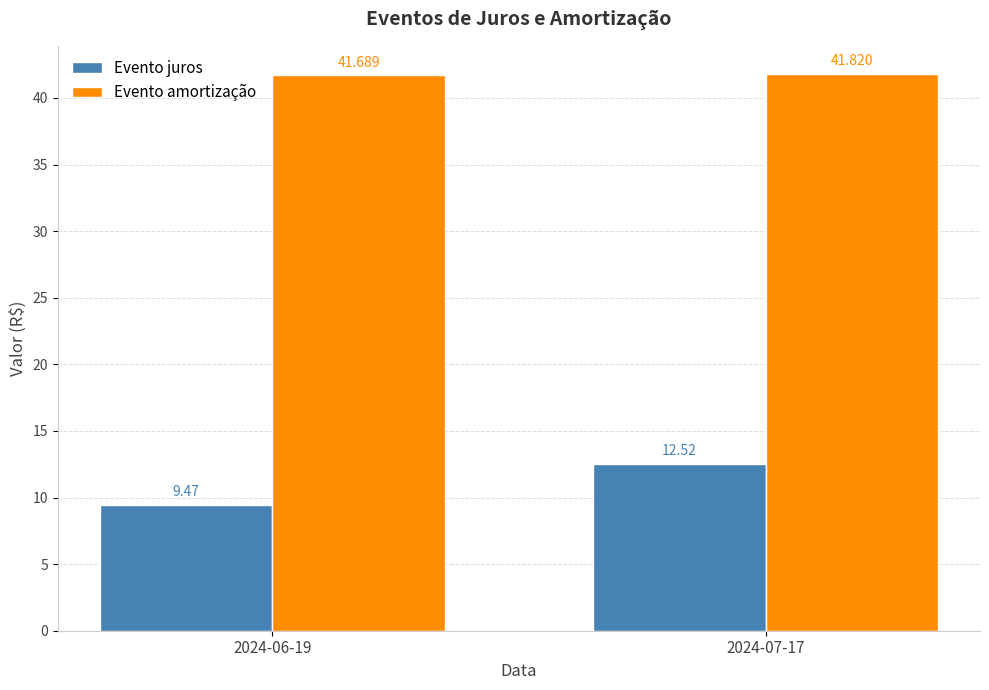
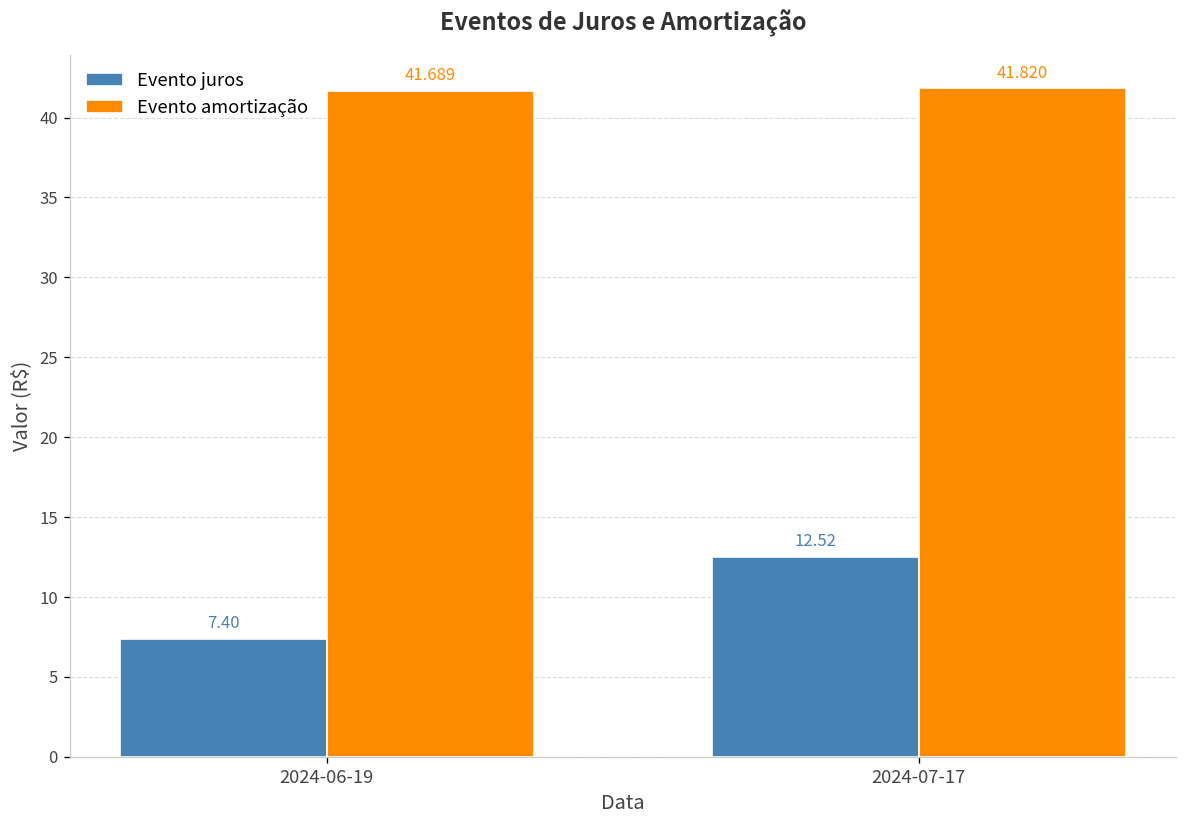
  {
    "Evento juros": {
-     "2024-06-19": 9.47,
+     "2024-06-19": 7.40,
      "2024-07-17": 12.52
    },
    "Evento amortização": {
      "2024-06-19": 41.689,
      "2024-07-17": 41.820
    }
  }
